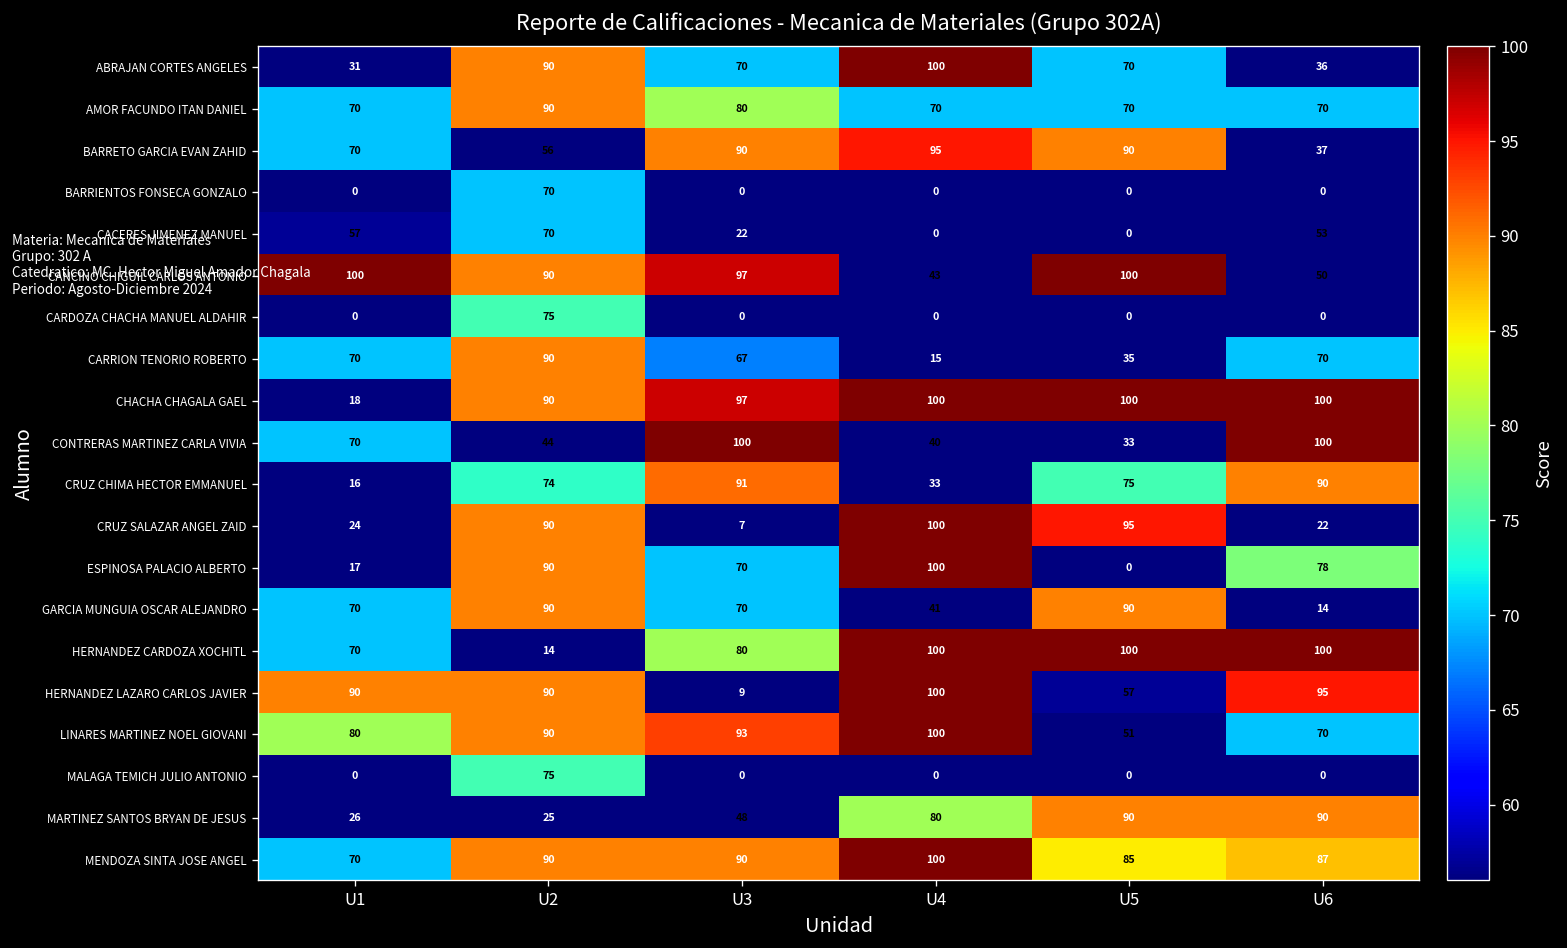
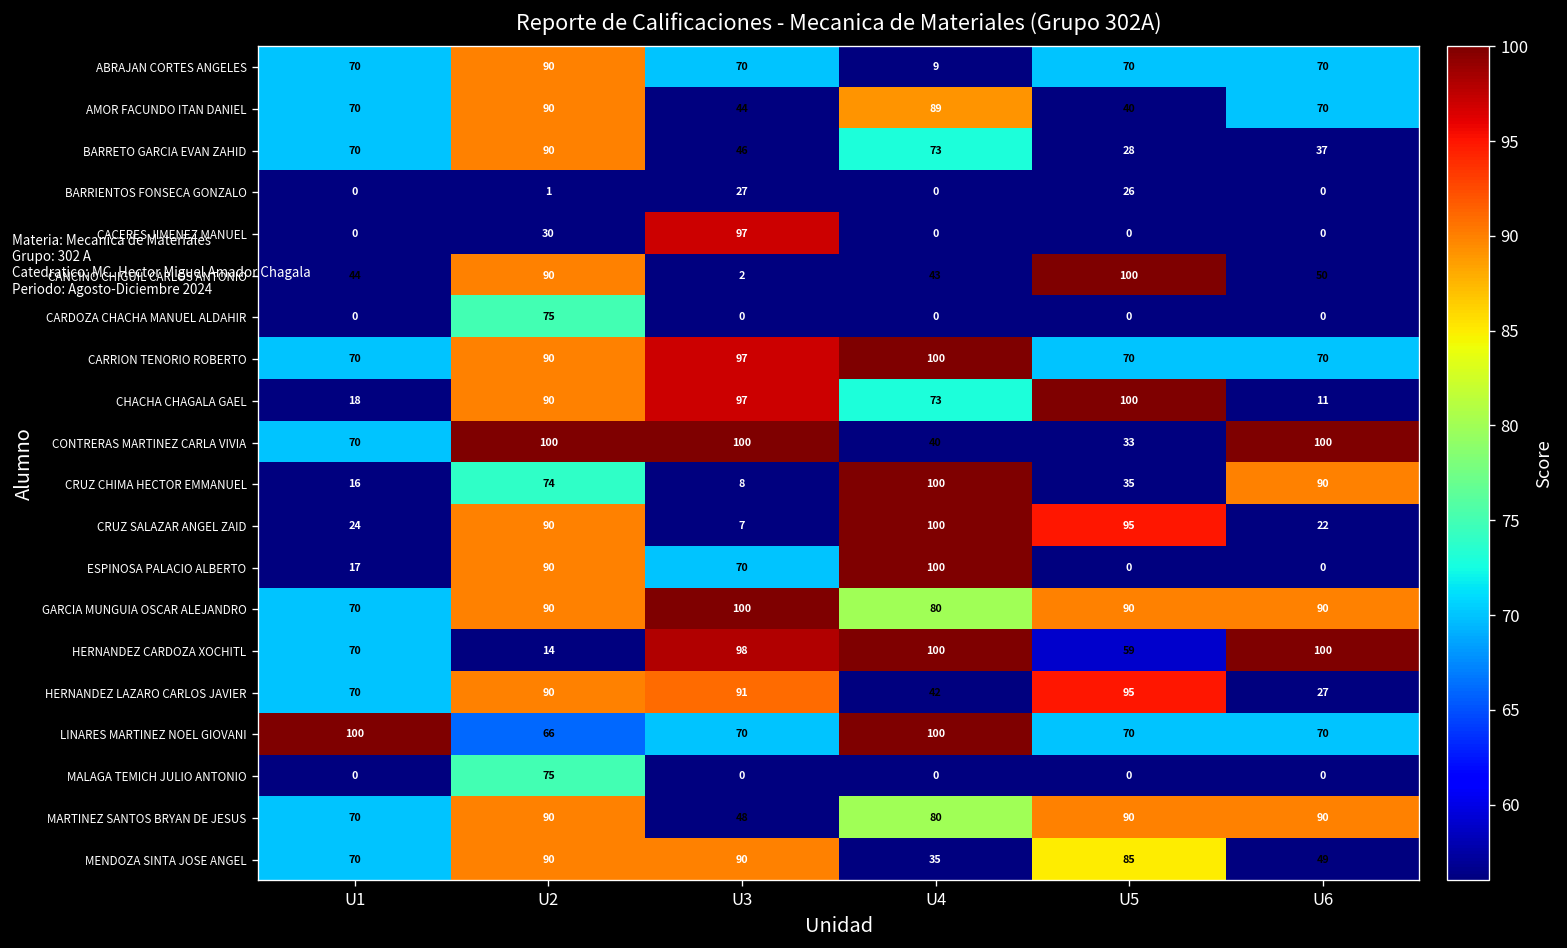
  {
    "ABRAJAN CORTES ANGELES": {
-     "U1": 31,
+     "U1": 70,
      "U2": 90,
      "U3": 70,
-     "U4": 100,
+     "U4": 9,
      "U5": 70,
-     "U6": 36
+     "U6": 70
    },
    "AMOR FACUNDO ITAN DANIEL": {
      "U1": 70,
      "U2": 90,
-     "U3": 80,
-     "U4": 70,
-     "U5": 70,
+     "U3": 44,
+     "U4": 89,
+     "U5": 40,
      "U6": 70
    },
    "BARRETO GARCIA EVAN ZAHID": {
      "U1": 70,
-     "U2": 56,
-     "U3": 90,
-     "U4": 95,
-     "U5": 90,
+     "U2": 90,
+     "U3": 46,
+     "U4": 73,
+     "U5": 28,
      "U6": 37
    },
    "BARRIENTOS FONSECA GONZALO": {
      "U1": 0,
-     "U2": 70,
-     "U3": 0,
+     "U2": 1,
+     "U3": 27,
      "U4": 0,
-     "U5": 0,
+     "U5": 26,
      "U6": 0
    },
    "CACERES JIMENEZ MANUEL": {
-     "U1": 57,
-     "U2": 70,
-     "U3": 22,
+     "U1": 0,
+     "U2": 30,
+     "U3": 97,
      "U4": 0,
      "U5": 0,
-     "U6": 53
+     "U6": 0
    },
    "CANCINO CHIGUIL CARLOS ANTONIO": {
-     "U1": 100,
+     "U1": 44,
      "U2": 90,
-     "U3": 97,
+     "U3": 2,
      "U4": 43,
      "U5": 100,
      "U6": 50
    },
    "CARDOZA CHACHA MANUEL ALDAHIR": {
      "U1": 0,
      "U2": 75,
      "U3": 0,
      "U4": 0,
      "U5": 0,
      "U6": 0
    },
    "CARRION TENORIO ROBERTO": {
      "U1": 70,
      "U2": 90,
-     "U3": 67,
-     "U4": 15,
-     "U5": 35,
+     "U3": 97,
+     "U4": 100,
+     "U5": 70,
      "U6": 70
    },
    "CHACHA CHAGALA GAEL": {
      "U1": 18,
      "U2": 90,
      "U3": 97,
-     "U4": 100,
+     "U4": 73,
      "U5": 100,
-     "U6": 100
+     "U6": 11
    },
    "CONTRERAS MARTINEZ CARLA VIVIA": {
      "U1": 70,
-     "U2": 44,
+     "U2": 100,
      "U3": 100,
      "U4": 40,
      "U5": 33,
      "U6": 100
    },
    "CRUZ CHIMA HECTOR EMMANUEL": {
      "U1": 16,
      "U2": 74,
-     "U3": 91,
-     "U4": 33,
-     "U5": 75,
+     "U3": 8,
+     "U4": 100,
+     "U5": 35,
      "U6": 90
    },
    "CRUZ SALAZAR ANGEL ZAID": {
      "U1": 24,
      "U2": 90,
      "U3": 7,
      "U4": 100,
      "U5": 95,
      "U6": 22
    },
    "ESPINOSA PALACIO ALBERTO": {
      "U1": 17,
      "U2": 90,
      "U3": 70,
      "U4": 100,
      "U5": 0,
-     "U6": 78
+     "U6": 0
    },
    "GARCIA MUNGUIA OSCAR ALEJANDRO": {
      "U1": 70,
      "U2": 90,
-     "U3": 70,
-     "U4": 41,
+     "U3": 100,
+     "U4": 80,
      "U5": 90,
-     "U6": 14
+     "U6": 90
    },
    "HERNANDEZ CARDOZA XOCHITL": {
      "U1": 70,
      "U2": 14,
-     "U3": 80,
+     "U3": 98,
      "U4": 100,
-     "U5": 100,
+     "U5": 59,
      "U6": 100
    },
    "HERNANDEZ LAZARO CARLOS JAVIER": {
-     "U1": 90,
+     "U1": 70,
      "U2": 90,
-     "U3": 9,
-     "U4": 100,
-     "U5": 57,
-     "U6": 95
+     "U3": 91,
+     "U4": 42,
+     "U5": 95,
+     "U6": 27
    },
    "LINARES MARTINEZ NOEL GIOVANI": {
-     "U1": 80,
-     "U2": 90,
-     "U3": 93,
+     "U1": 100,
+     "U2": 66,
+     "U3": 70,
      "U4": 100,
-     "U5": 51,
+     "U5": 70,
      "U6": 70
    },
    "MALAGA TEMICH JULIO ANTONIO": {
      "U1": 0,
      "U2": 75,
      "U3": 0,
      "U4": 0,
      "U5": 0,
      "U6": 0
    },
    "MARTINEZ SANTOS BRYAN DE JESUS": {
-     "U1": 26,
-     "U2": 25,
+     "U1": 70,
+     "U2": 90,
      "U3": 48,
      "U4": 80,
      "U5": 90,
      "U6": 90
    },
    "MENDOZA SINTA JOSE ANGEL": {
      "U1": 70,
      "U2": 90,
      "U3": 90,
-     "U4": 100,
+     "U4": 35,
      "U5": 85,
-     "U6": 87
+     "U6": 49
    }
  }
